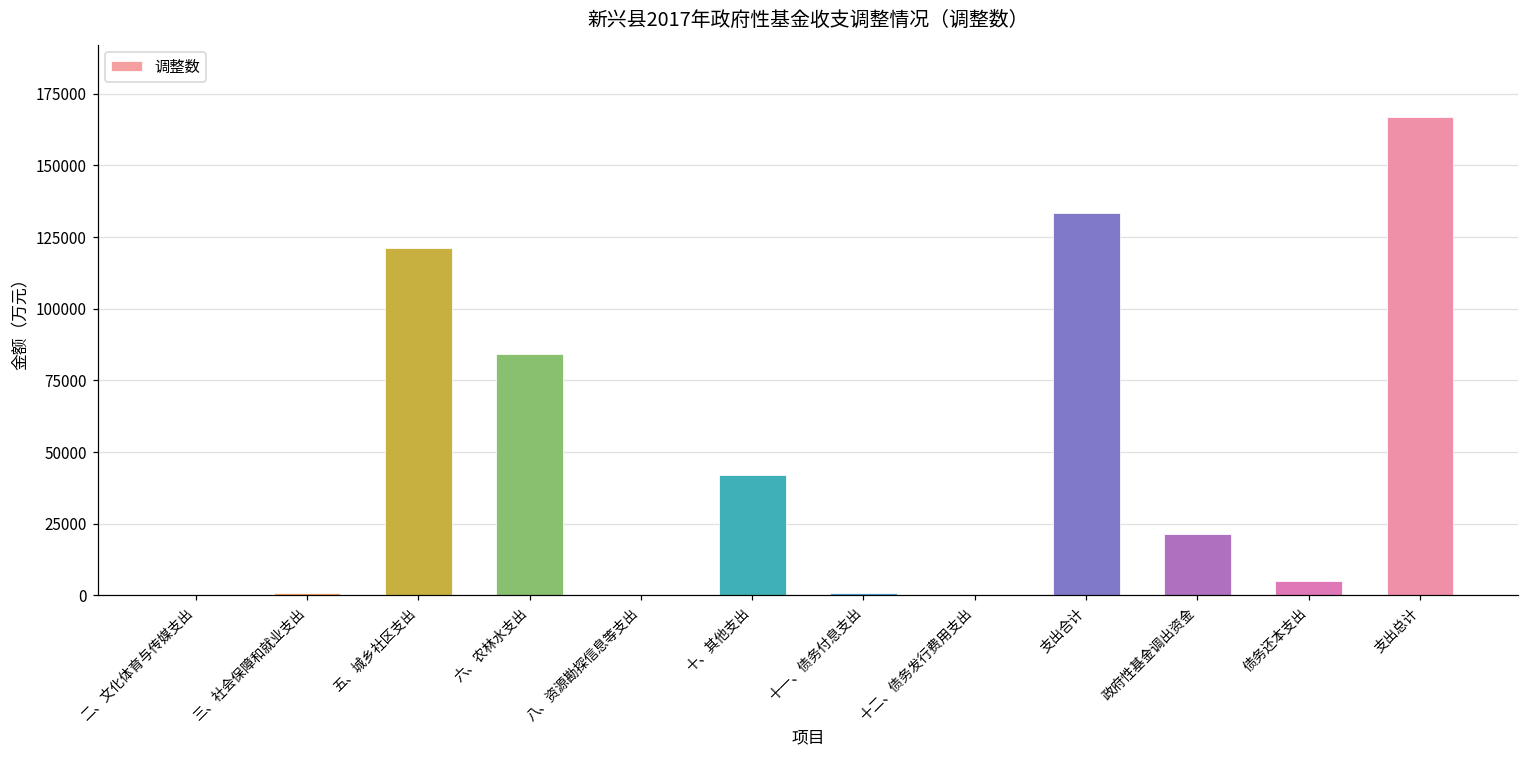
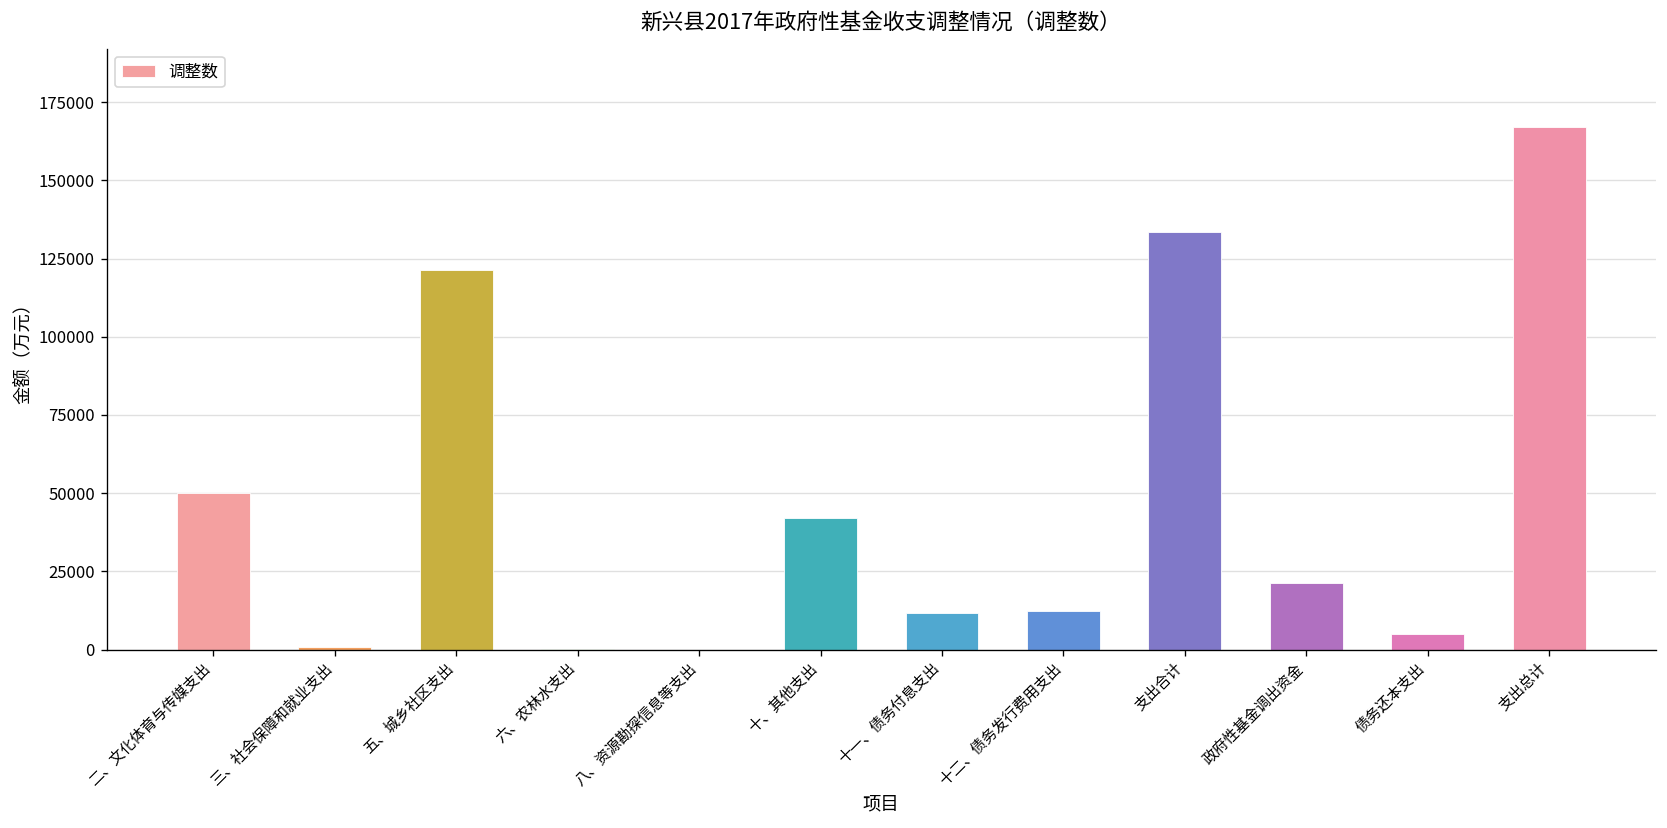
  {
-   "二、文化体育与传媒支出": 0,
+   "二、文化体育与传媒支出": 50000,
    "五、城乡社区支出": 121000,
-   "六、农林水支出": 84000,
+   "六、农林水支出": 0,
    "十、其他支出": 42000,
-   "十一、债务付息支出": 1000,
-   "十二、债务发行费用支出": 0,
+   "十一、债务付息支出": 12000,
+   "十二、债务发行费用支出": 12000,
    "支出合计": 133000,
    "政府性基金调出资金": 21000,
    "债务还本支出": 5000,
    "支出总计": 167000
  }
